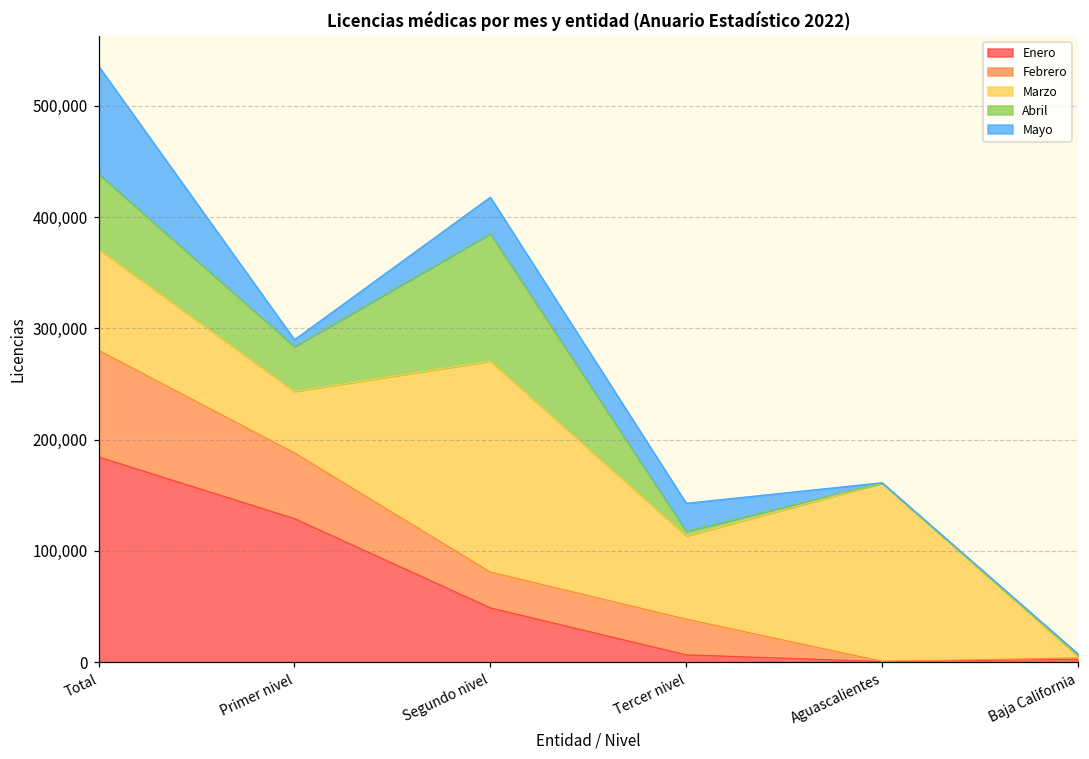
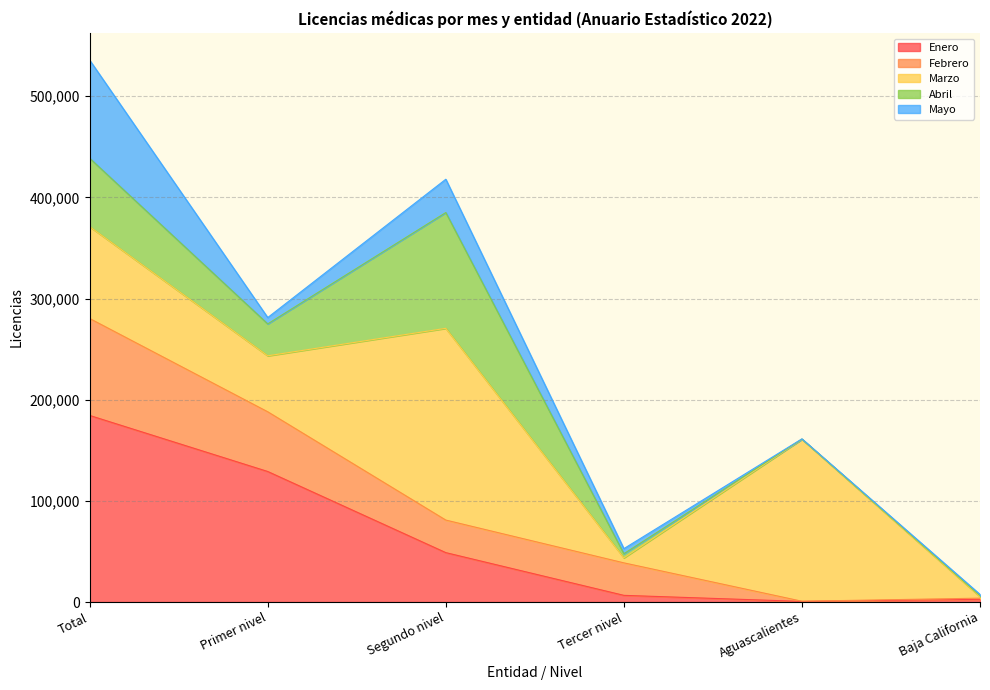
  {
    "Enero": {
      "Total": "184,000",
      "Primer nivel": "129,000",
      "Segundo nivel": "49,000",
      "Tercer nivel": "7,000"
    },
    "Febrero": {
      "Total": "96,000",
      "Primer nivel": "59,000",
      "Segundo nivel": "32,000",
      "Tercer nivel": "32,000"
    },
    "Marzo": {
      "Total": "91,000",
      "Primer nivel": "55,000",
      "Segundo nivel": "190,000",
-     "Tercer nivel": "75,000"
+     "Tercer nivel": "5,000"
    },
    "Abril": {
      "Total": "68,000",
-     "Primer nivel": "40,000",
+     "Primer nivel": "32,000",
      "Segundo nivel": "114,000",
      "Tercer nivel": "4,000"
    },
    "Mayo": {
      "Total": "97,000",
      "Primer nivel": "6,000",
      "Segundo nivel": "33,000",
-     "Tercer nivel": "25,000"
+     "Tercer nivel": "5,000"
    }
  }
